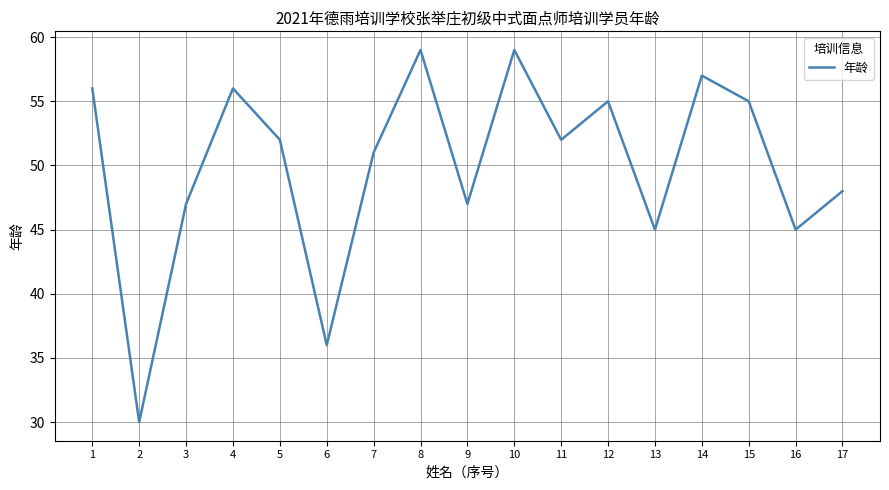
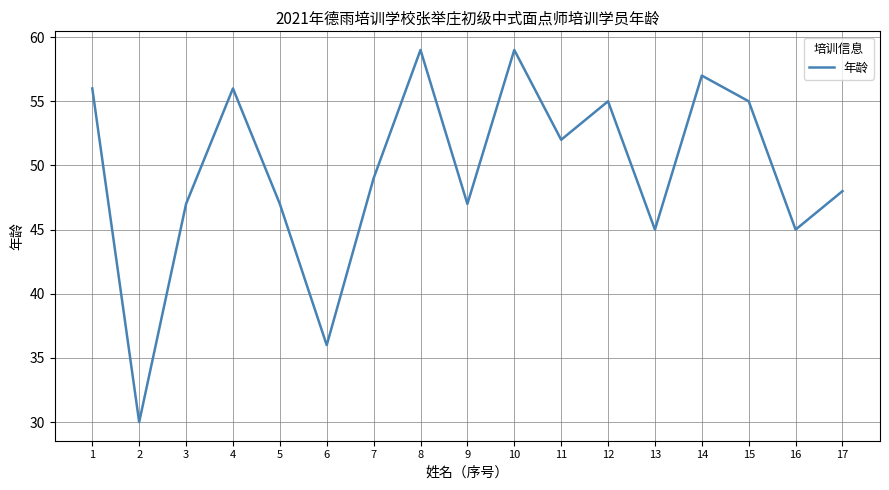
  {
    "1": 56,
    "2": 30,
    "3": 47,
    "4": 56,
-   "5": 52,
+   "5": 47,
    "6": 36,
-   "7": 51,
+   "7": 49,
    "8": 59,
    "9": 47,
    "10": 59,
    "11": 52,
    "12": 55,
    "13": 45,
    "14": 57,
    "15": 55,
    "16": 45,
    "17": 48
  }
